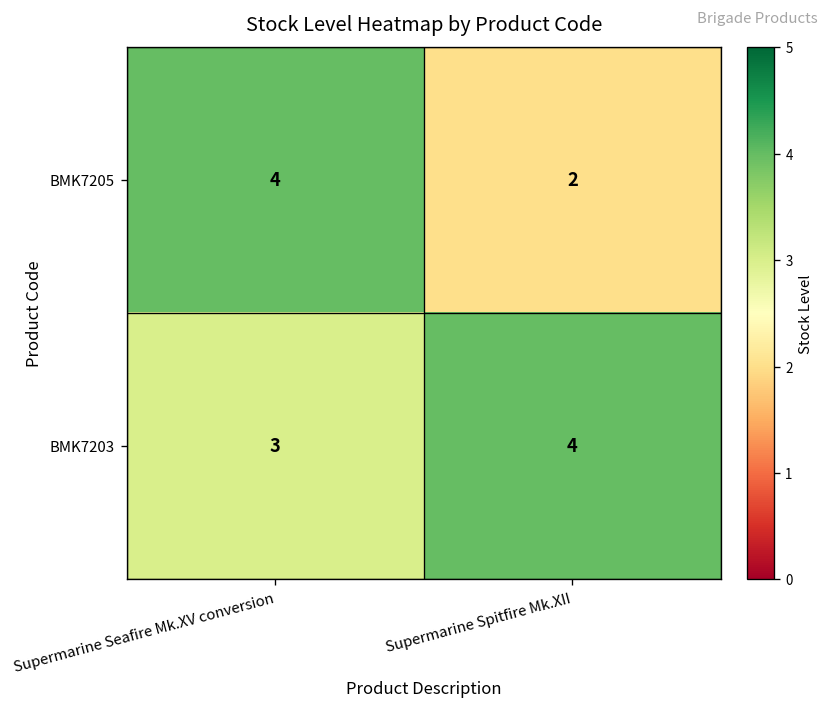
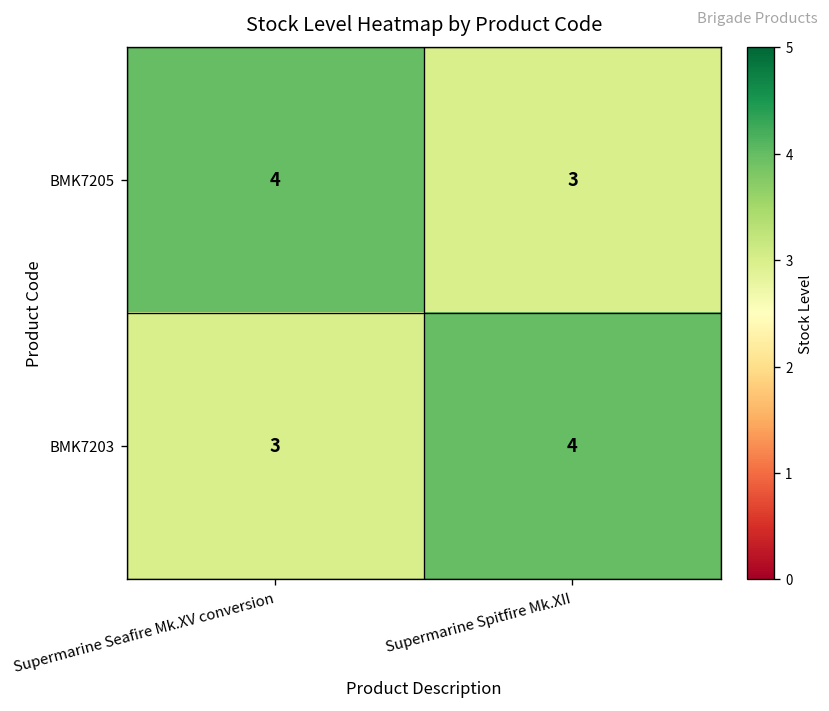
  {
    "BMK7205": {
      "Supermarine Seafire Mk.XV conversion": 4,
-     "Supermarine Spitfire Mk.XII": 2
+     "Supermarine Spitfire Mk.XII": 3
    },
    "BMK7203": {
      "Supermarine Seafire Mk.XV conversion": 3,
      "Supermarine Spitfire Mk.XII": 4
    }
  }
